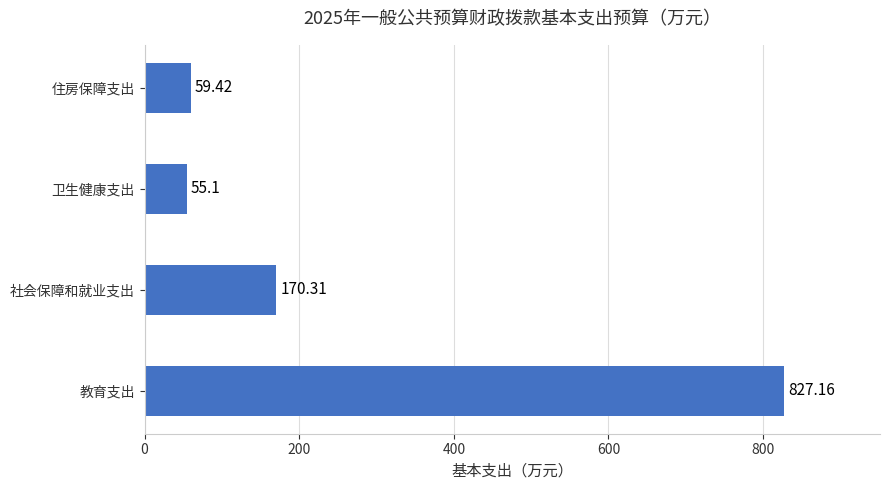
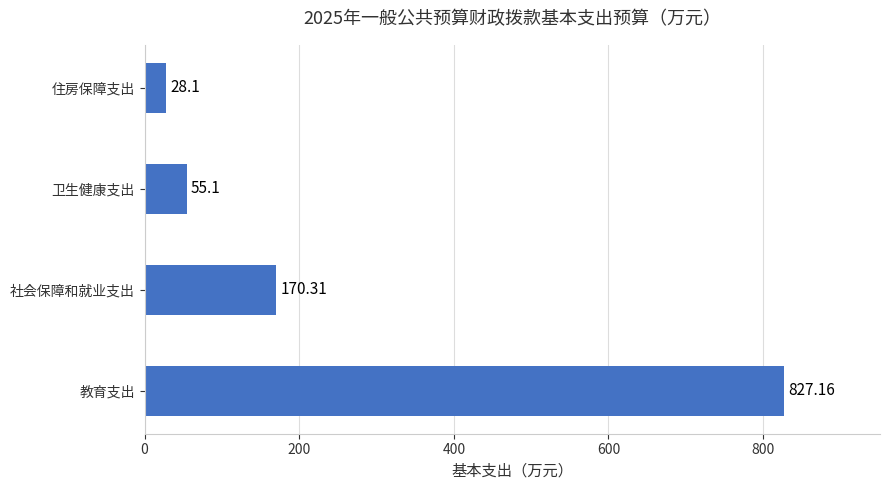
  {
-   "住房保障支出": 59.42,
+   "住房保障支出": 28.1,
    "卫生健康支出": 55.1,
    "社会保障和就业支出": 170.31,
    "教育支出": 827.16
  }
